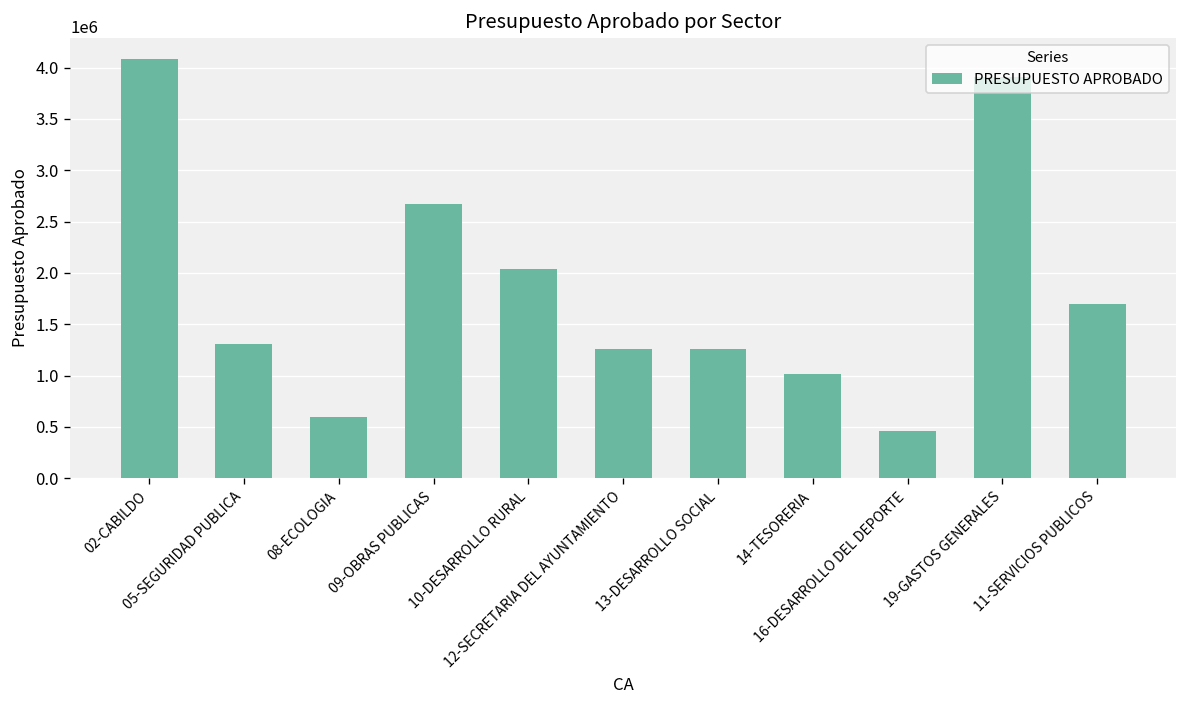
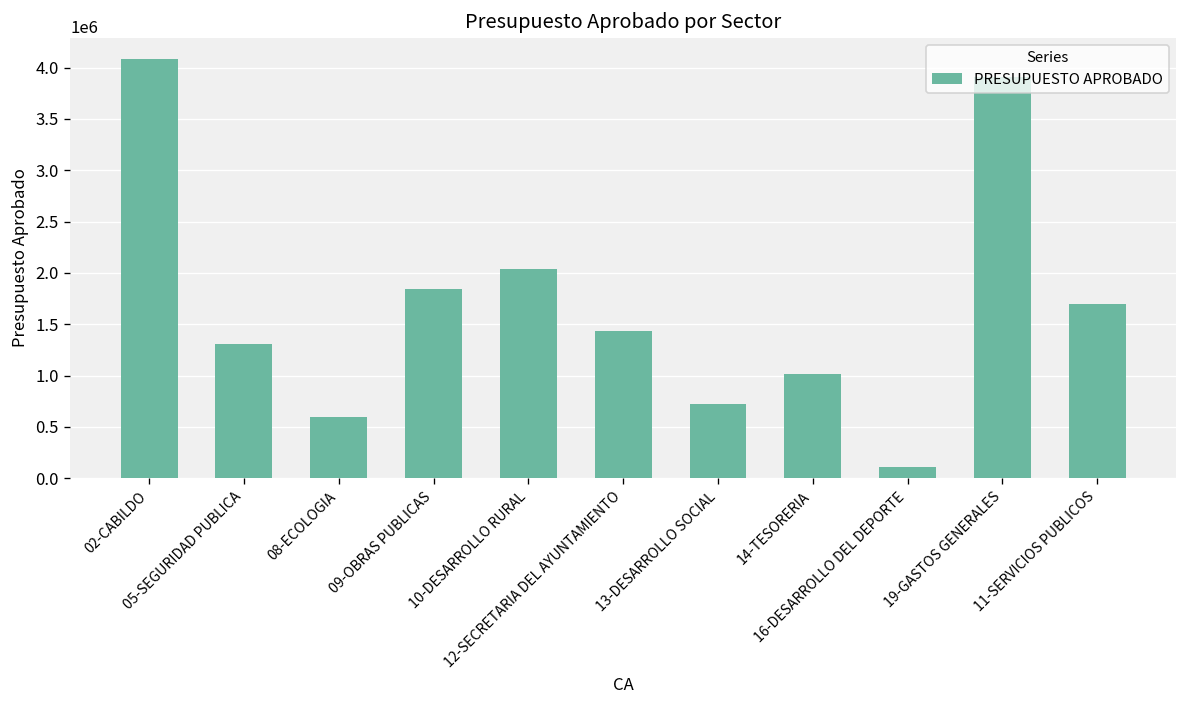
  {
    "02-CABILDO": 4100000,
    "05-SEGURIDAD PUBLICA": 1300000,
    "08-ECOLOGIA": 600000,
-   "09-OBRAS PUBLICAS": 2700000,
+   "09-OBRAS PUBLICAS": 1800000,
    "10-DESARROLLO RURAL": 2000000,
-   "12-SECRETARIA DEL AYUNTAMIENTO": 1300000,
-   "13-DESARROLLO SOCIAL": 1300000,
+   "12-SECRETARIA DEL AYUNTAMIENTO": 1400000,
+   "13-DESARROLLO SOCIAL": 700000,
    "14-TESORERIA": 1000000,
-   "16-DESARROLLO DEL DEPORTE": 500000,
+   "16-DESARROLLO DEL DEPORTE": 100000,
    "11-SERVICIOS PUBLICOS": 1700000
  }
